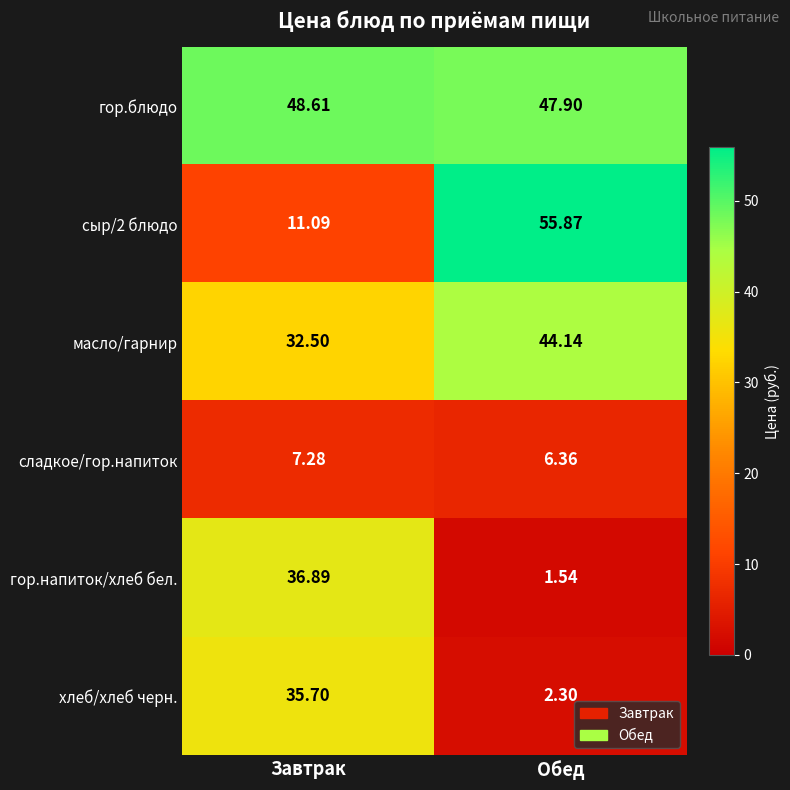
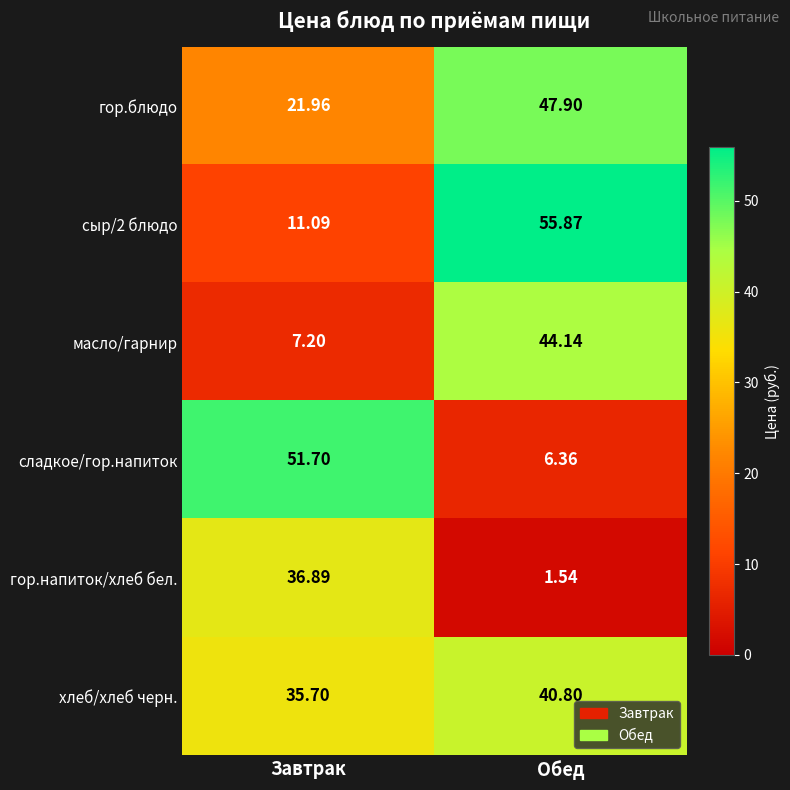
  {
    "гор.блюдо": {
-     "Завтрак": 48.61,
+     "Завтрак": 21.96,
      "Обед": 47.90
    },
    "сыр/2 блюдо": {
      "Завтрак": 11.09,
      "Обед": 55.87
    },
    "масло/гарнир": {
-     "Завтрак": 32.50,
+     "Завтрак": 7.20,
      "Обед": 44.14
    },
    "сладкое/гор.напиток": {
-     "Завтрак": 7.28,
+     "Завтрак": 51.70,
      "Обед": 6.36
    },
    "гор.напиток/хлеб бел.": {
      "Завтрак": 36.89,
      "Обед": 1.54
    },
    "хлеб/хлеб черн.": {
      "Завтрак": 35.70,
-     "Обед": 2.30
+     "Обед": 40.80
    }
  }
